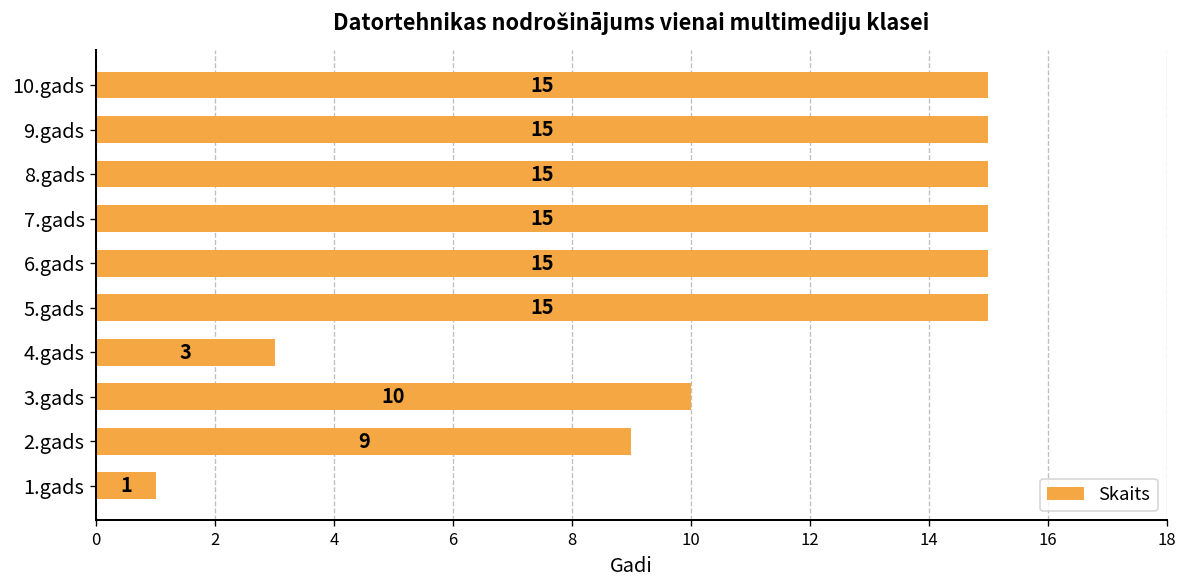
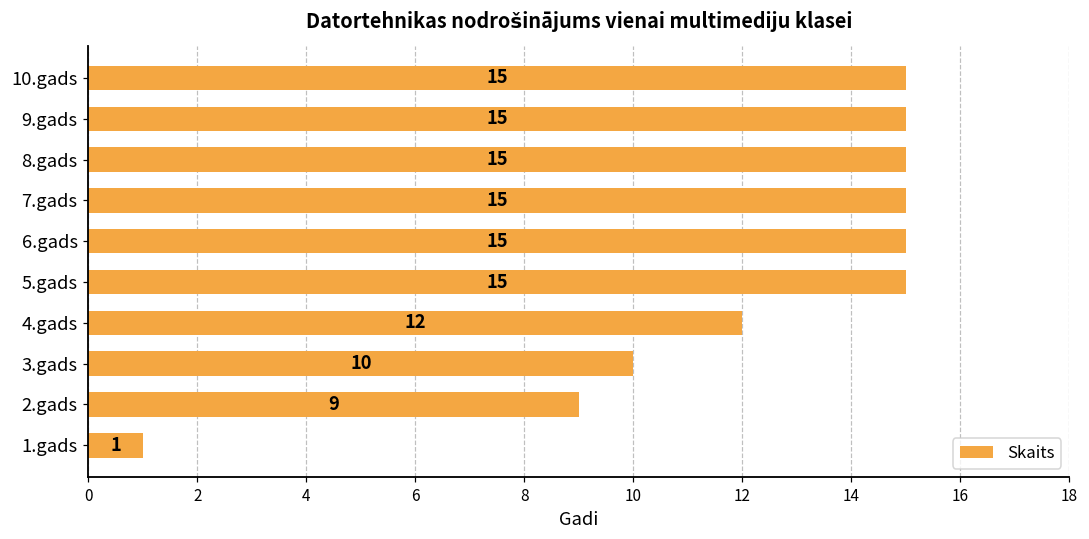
  {
    "10.gads": 15,
    "9.gads": 15,
    "8.gads": 15,
    "7.gads": 15,
    "6.gads": 15,
    "5.gads": 15,
-   "4.gads": 3,
+   "4.gads": 12,
    "3.gads": 10,
    "2.gads": 9,
    "1.gads": 1
  }
